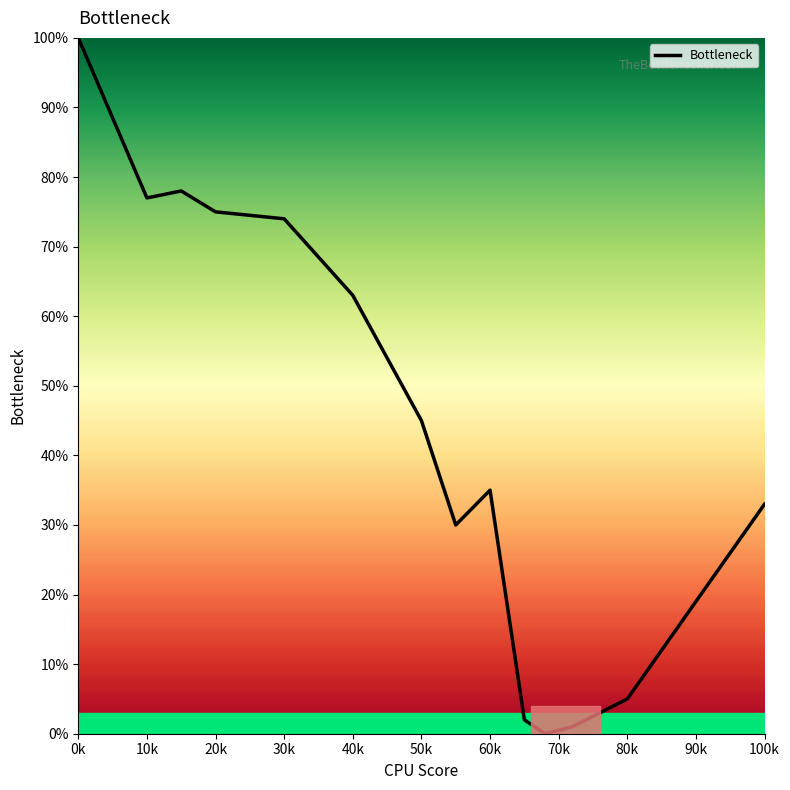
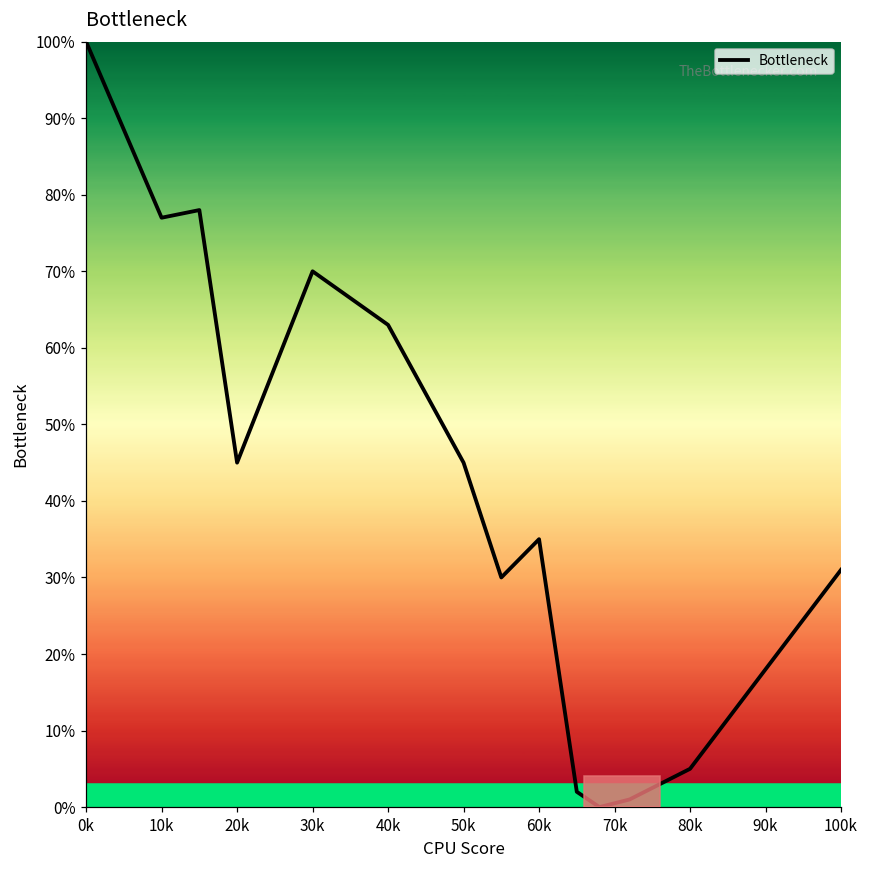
  {
    "0k": "100%",
    "10k": "77%",
-   "20k": "75%",
-   "30k": "74%",
+   "20k": "45%",
+   "30k": "70%",
    "40k": "63%",
    "50k": "45%",
    "60k": "35%",
    "80k": "5%",
-   "100k": "33%"
+   "100k": "31%"
  }
